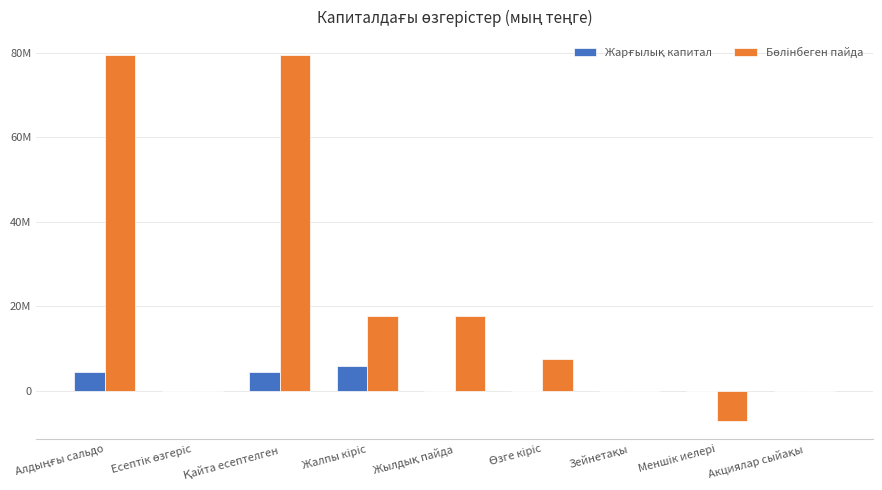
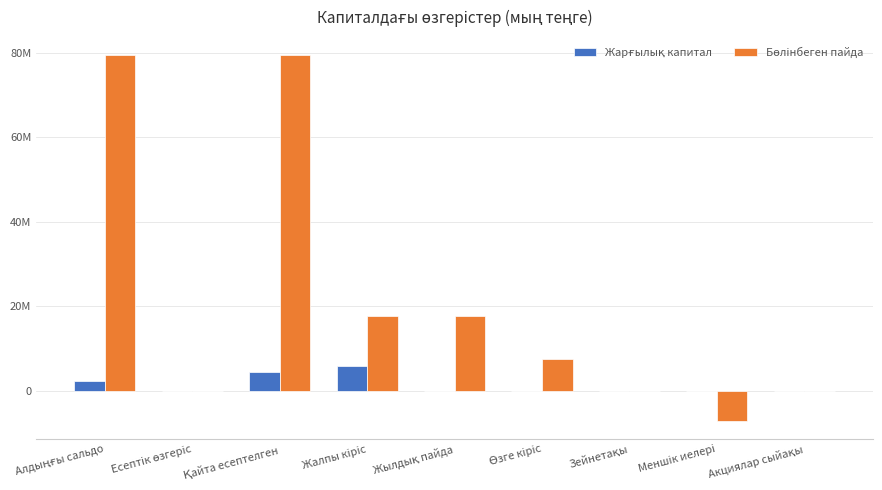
  {
    "Жарғылық капитал": {
-     "Алдыңғы сальдо": 4000000,
+     "Алдыңғы сальдо": 2000000,
      "Есептік өзгеріс": 0,
      "Қайта есептелген": 4000000,
      "Жалпы кіріс": 6000000,
      "Жылдық пайда": 0,
      "Өзге кіріс": 0,
      "Зейнетақы": 0,
      "Меншік иелері": 0,
      "Акциялар сыйақы": 0
    },
    "Бөлінбеген пайда": {
      "Алдыңғы сальдо": 79000000,
      "Есептік өзгеріс": 0,
      "Қайта есептелген": 79000000,
      "Жалпы кіріс": 18000000,
      "Жылдық пайда": 18000000,
      "Өзге кіріс": 7000000,
      "Зейнетақы": 0,
      "Меншік иелері": -7000000,
      "Акциялар сыйақы": 0
    }
  }
